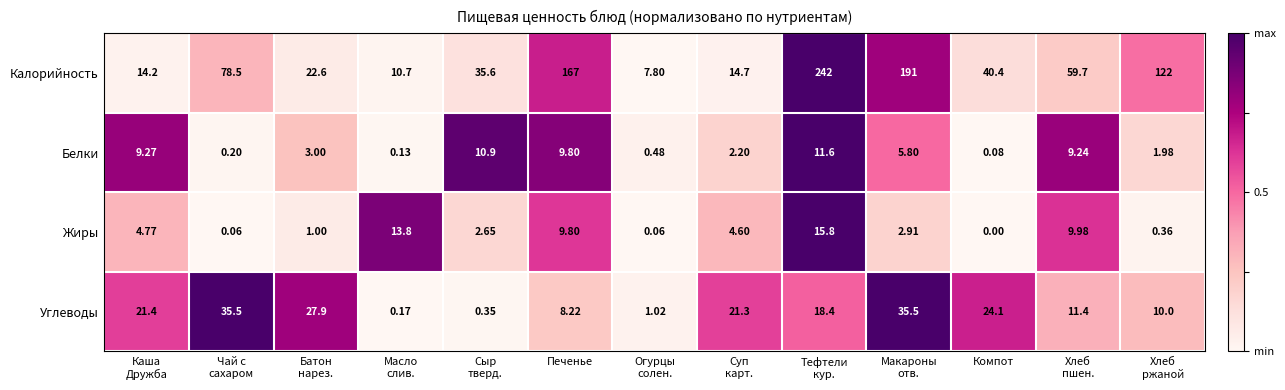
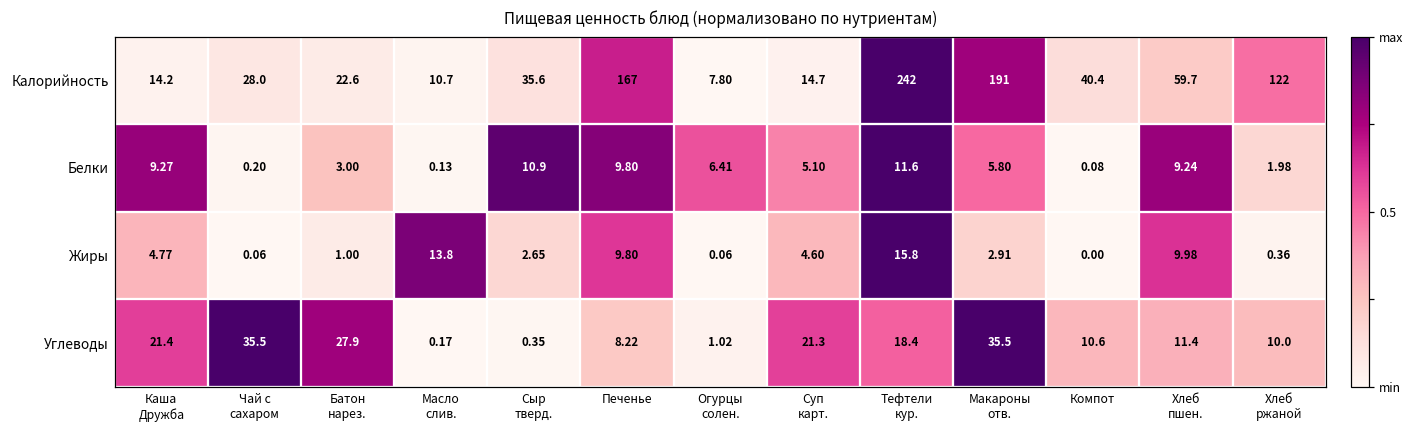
  {
    "Калорийность": {
      "Каша Дружба": 14.2,
-     "Чай с сахаром": 78.5,
+     "Чай с сахаром": 28.0,
      "Батон нарез.": 22.6,
      "Масло слив.": 10.7,
      "Сыр тверд.": 35.6,
      "Печенье": 167,
      "Огурцы солен.": 7.80,
      "Суп карт.": 14.7,
      "Тефтели кур.": 242,
      "Макароны отв.": 191,
      "Компот": 40.4,
      "Хлеб пшен.": 59.7,
      "Хлеб ржаной": 122
    },
    "Белки": {
      "Каша Дружба": 9.27,
      "Чай с сахаром": 0.20,
      "Батон нарез.": 3.00,
      "Масло слив.": 0.13,
      "Сыр тверд.": 10.9,
      "Печенье": 9.80,
-     "Огурцы солен.": 0.48,
-     "Суп карт.": 2.20,
+     "Огурцы солен.": 6.41,
+     "Суп карт.": 5.10,
      "Тефтели кур.": 11.6,
      "Макароны отв.": 5.80,
      "Компот": 0.08,
      "Хлеб пшен.": 9.24,
      "Хлеб ржаной": 1.98
    },
    "Жиры": {
      "Каша Дружба": 4.77,
      "Чай с сахаром": 0.06,
      "Батон нарез.": 1.00,
      "Масло слив.": 13.8,
      "Сыр тверд.": 2.65,
      "Печенье": 9.80,
      "Огурцы солен.": 0.06,
      "Суп карт.": 4.60,
      "Тефтели кур.": 15.8,
      "Макароны отв.": 2.91,
      "Компот": 0.00,
      "Хлеб пшен.": 9.98,
      "Хлеб ржаной": 0.36
    },
    "Углеводы": {
      "Каша Дружба": 21.4,
      "Чай с сахаром": 35.5,
      "Батон нарез.": 27.9,
      "Масло слив.": 0.17,
      "Сыр тверд.": 0.35,
      "Печенье": 8.22,
      "Огурцы солен.": 1.02,
      "Суп карт.": 21.3,
      "Тефтели кур.": 18.4,
      "Макароны отв.": 35.5,
-     "Компот": 24.1,
+     "Компот": 10.6,
      "Хлеб пшен.": 11.4,
      "Хлеб ржаной": 10.0
    }
  }
